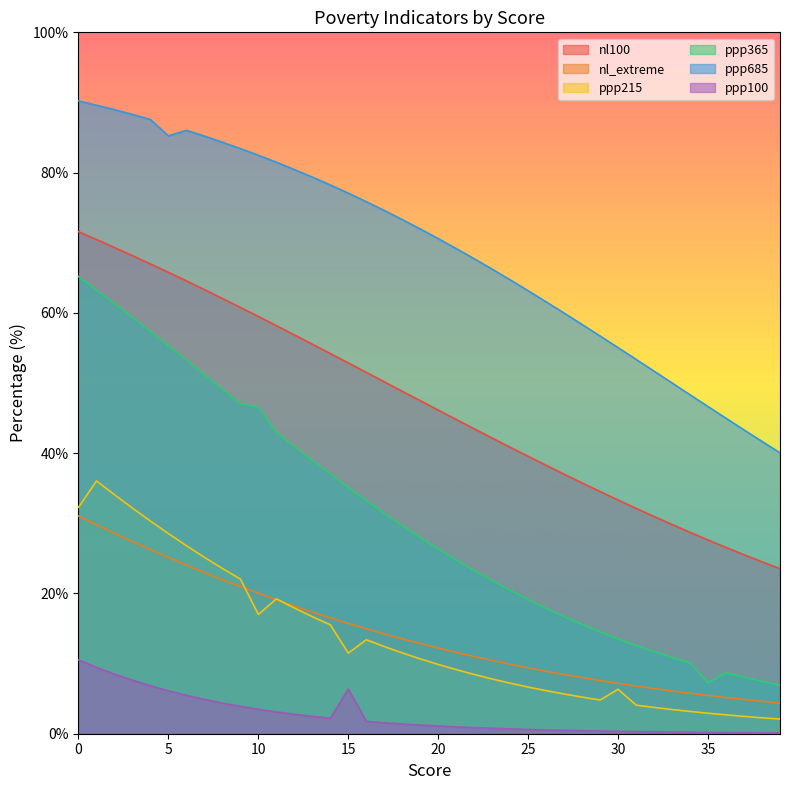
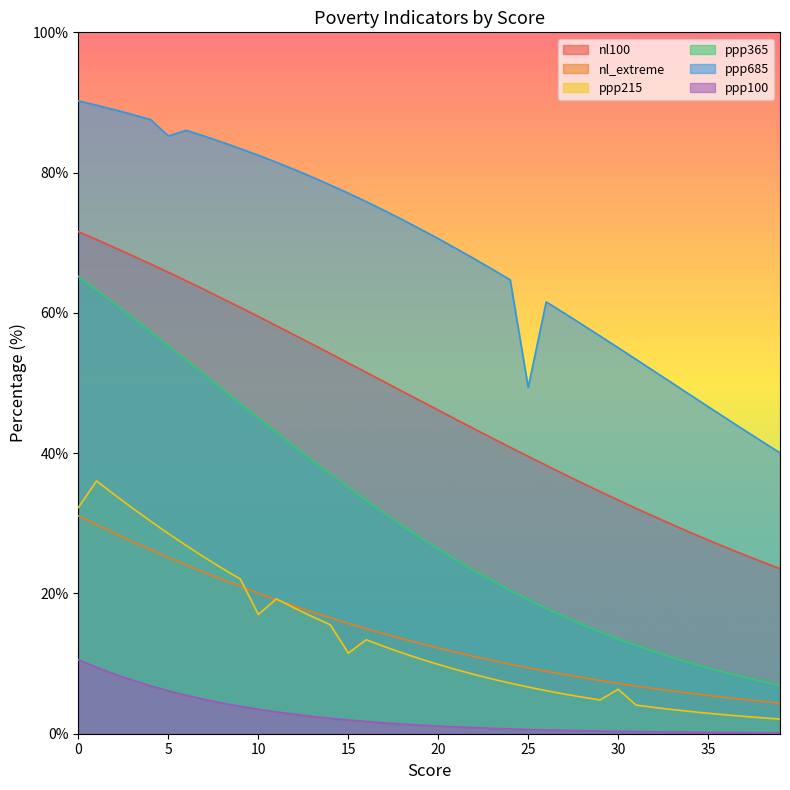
  {
    "ppp215": {
      "0": "32%",
      "5": "29%",
      "10": "17%",
      "15": "11%",
      "20": "10%",
      "25": "7%",
      "30": "6%",
      "35": "3%"
    },
    "ppp365": {
      "0": "65%",
      "5": "55%",
-     "10": "47%",
+     "10": "45%",
      "15": "35%",
      "20": "26%",
      "25": "19%",
      "30": "14%",
-     "35": "7%"
+     "35": "9%"
    },
    "ppp685": {
      "0": "90%",
      "5": "85%",
      "10": "82%",
      "15": "77%",
      "20": "71%",
-     "25": "63%",
+     "25": "49%",
      "30": "55%",
      "35": "47%"
    },
    "ppp100": {
      "0": "11%",
      "5": "6%",
      "10": "3%",
-     "15": "6%",
+     "15": "2%",
      "20": "1%",
      "25": "1%",
      "30": "0%",
      "35": "0%"
    }
  }
